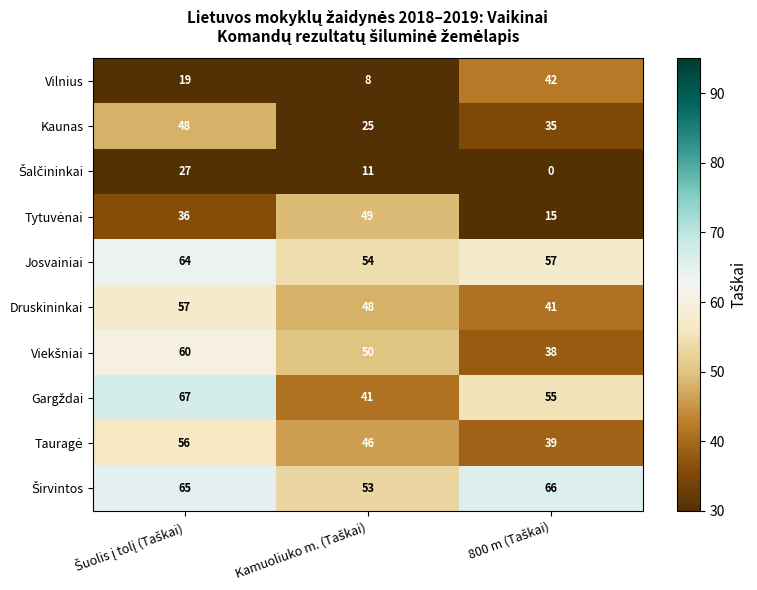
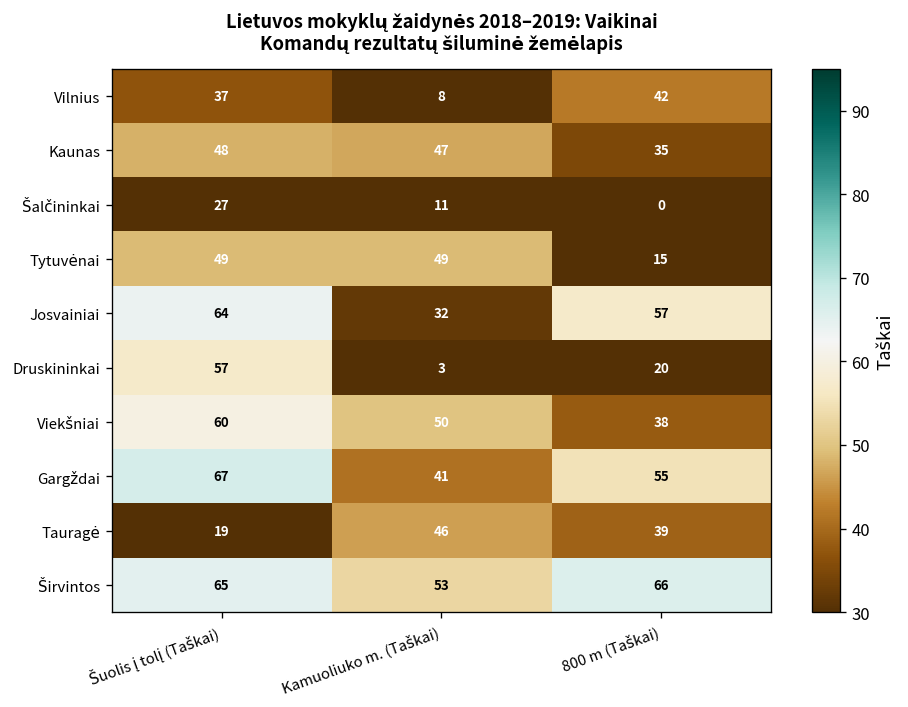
  {
    "Vilnius": {
-     "Šuolis į tolį (Taškai)": 19,
+     "Šuolis į tolį (Taškai)": 37,
      "Kamuoliuko m. (Taškai)": 8,
      "800 m (Taškai)": 42
    },
    "Kaunas": {
      "Šuolis į tolį (Taškai)": 48,
-     "Kamuoliuko m. (Taškai)": 25,
+     "Kamuoliuko m. (Taškai)": 47,
      "800 m (Taškai)": 35
    },
    "Šalčininkai": {
      "Šuolis į tolį (Taškai)": 27,
      "Kamuoliuko m. (Taškai)": 11,
      "800 m (Taškai)": 0
    },
    "Tytuvėnai": {
-     "Šuolis į tolį (Taškai)": 36,
+     "Šuolis į tolį (Taškai)": 49,
      "Kamuoliuko m. (Taškai)": 49,
      "800 m (Taškai)": 15
    },
    "Josvainiai": {
      "Šuolis į tolį (Taškai)": 64,
-     "Kamuoliuko m. (Taškai)": 54,
+     "Kamuoliuko m. (Taškai)": 32,
      "800 m (Taškai)": 57
    },
    "Druskininkai": {
      "Šuolis į tolį (Taškai)": 57,
-     "Kamuoliuko m. (Taškai)": 48,
-     "800 m (Taškai)": 41
+     "Kamuoliuko m. (Taškai)": 3,
+     "800 m (Taškai)": 20
    },
    "Viekšniai": {
      "Šuolis į tolį (Taškai)": 60,
      "Kamuoliuko m. (Taškai)": 50,
      "800 m (Taškai)": 38
    },
    "Gargždai": {
      "Šuolis į tolį (Taškai)": 67,
      "Kamuoliuko m. (Taškai)": 41,
      "800 m (Taškai)": 55
    },
    "Tauragė": {
-     "Šuolis į tolį (Taškai)": 56,
+     "Šuolis į tolį (Taškai)": 19,
      "Kamuoliuko m. (Taškai)": 46,
      "800 m (Taškai)": 39
    },
    "Širvintos": {
      "Šuolis į tolį (Taškai)": 65,
      "Kamuoliuko m. (Taškai)": 53,
      "800 m (Taškai)": 66
    }
  }
